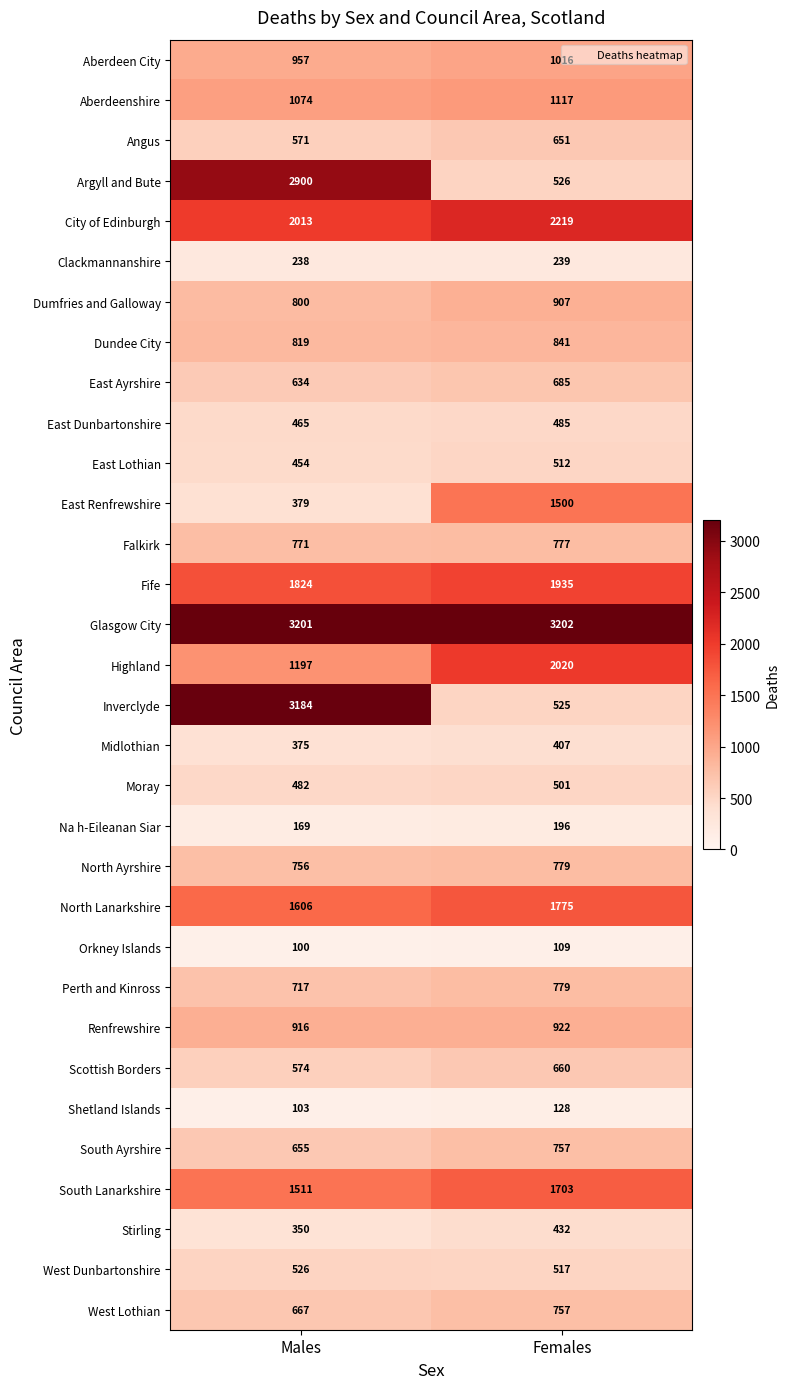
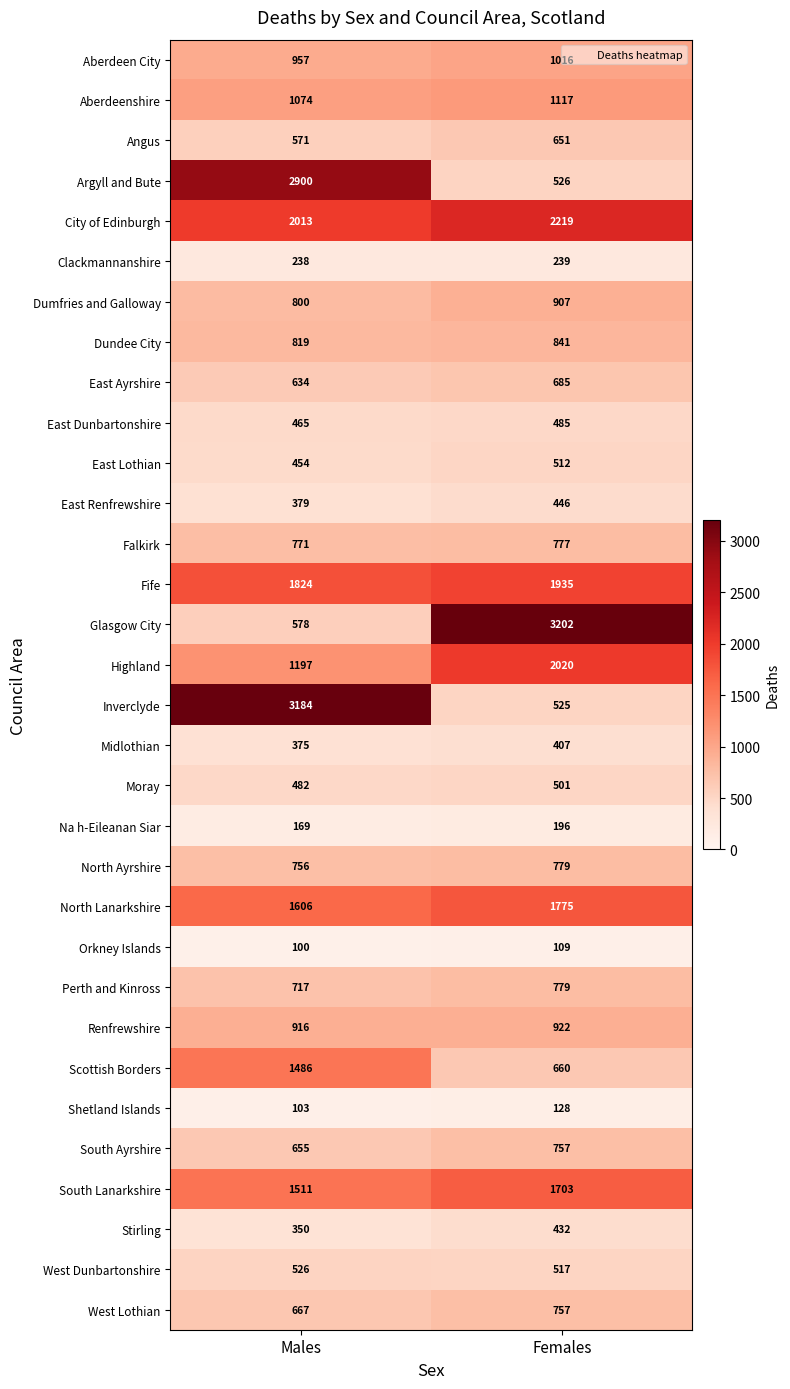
  {
    "Aberdeen City": {
      "Males": 957
    },
    "Aberdeenshire": {
      "Males": 1074,
      "Females": 1117
    },
    "Angus": {
      "Males": 571,
      "Females": 651
    },
    "Argyll and Bute": {
      "Males": 2900,
      "Females": 526
    },
    "City of Edinburgh": {
      "Males": 2013,
      "Females": 2219
    },
    "Clackmannanshire": {
      "Males": 238,
      "Females": 239
    },
    "Dumfries and Galloway": {
      "Males": 800,
      "Females": 907
    },
    "Dundee City": {
      "Males": 819,
      "Females": 841
    },
    "East Ayrshire": {
      "Males": 634,
      "Females": 685
    },
    "East Dunbartonshire": {
      "Males": 465,
      "Females": 485
    },
    "East Lothian": {
      "Males": 454,
      "Females": 512
    },
    "East Renfrewshire": {
      "Males": 379,
-     "Females": 1500
+     "Females": 446
    },
    "Falkirk": {
      "Males": 771,
      "Females": 777
    },
    "Fife": {
      "Males": 1824,
      "Females": 1935
    },
    "Glasgow City": {
-     "Males": 3201,
+     "Males": 578,
      "Females": 3202
    },
    "Highland": {
      "Males": 1197,
      "Females": 2020
    },
    "Inverclyde": {
      "Males": 3184,
      "Females": 525
    },
    "Midlothian": {
      "Males": 375,
      "Females": 407
    },
    "Moray": {
      "Males": 482,
      "Females": 501
    },
    "Na h-Eileanan Siar": {
      "Males": 169,
      "Females": 196
    },
    "North Ayrshire": {
      "Males": 756,
      "Females": 779
    },
    "North Lanarkshire": {
      "Males": 1606,
      "Females": 1775
    },
    "Orkney Islands": {
      "Males": 100,
      "Females": 109
    },
    "Perth and Kinross": {
      "Males": 717,
      "Females": 779
    },
    "Renfrewshire": {
      "Males": 916,
      "Females": 922
    },
    "Scottish Borders": {
-     "Males": 574,
+     "Males": 1486,
      "Females": 660
    },
    "Shetland Islands": {
      "Males": 103,
      "Females": 128
    },
    "South Ayrshire": {
      "Males": 655,
      "Females": 757
    },
    "South Lanarkshire": {
      "Males": 1511,
      "Females": 1703
    },
    "Stirling": {
      "Males": 350,
      "Females": 432
    },
    "West Dunbartonshire": {
      "Males": 526,
      "Females": 517
    },
    "West Lothian": {
      "Males": 667,
      "Females": 757
    }
  }
